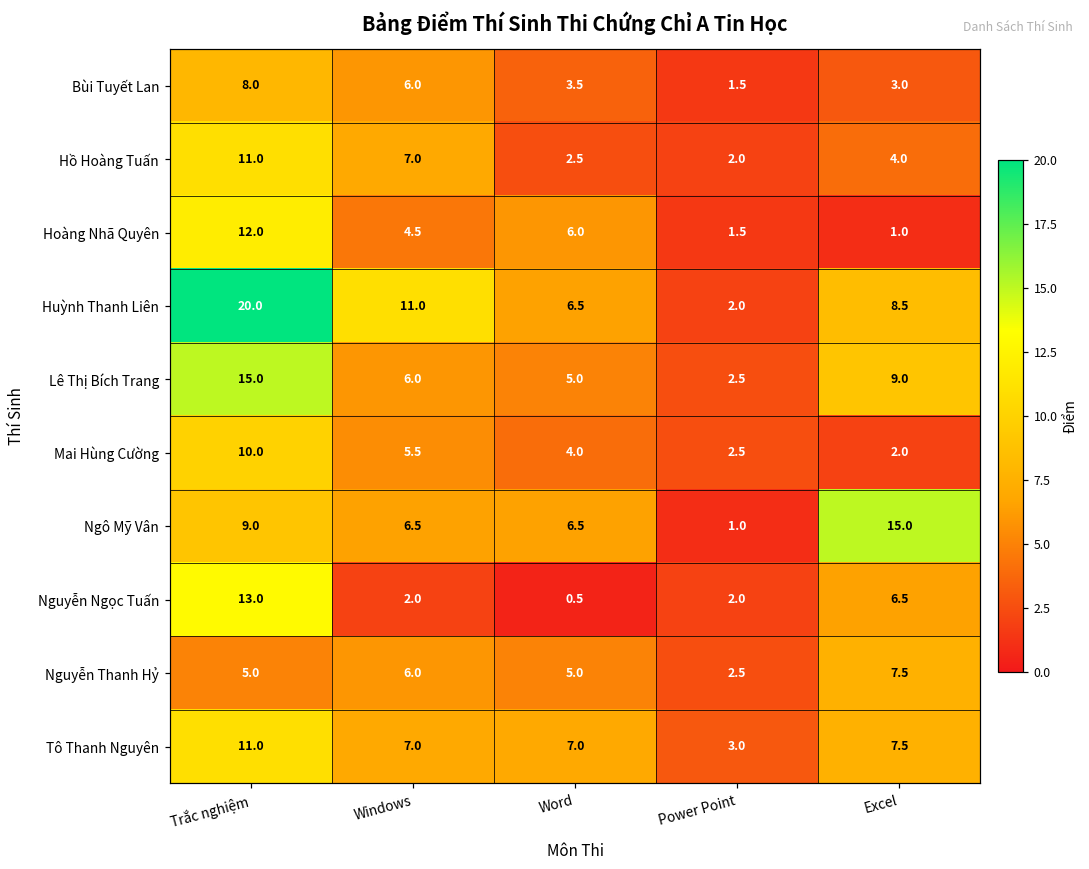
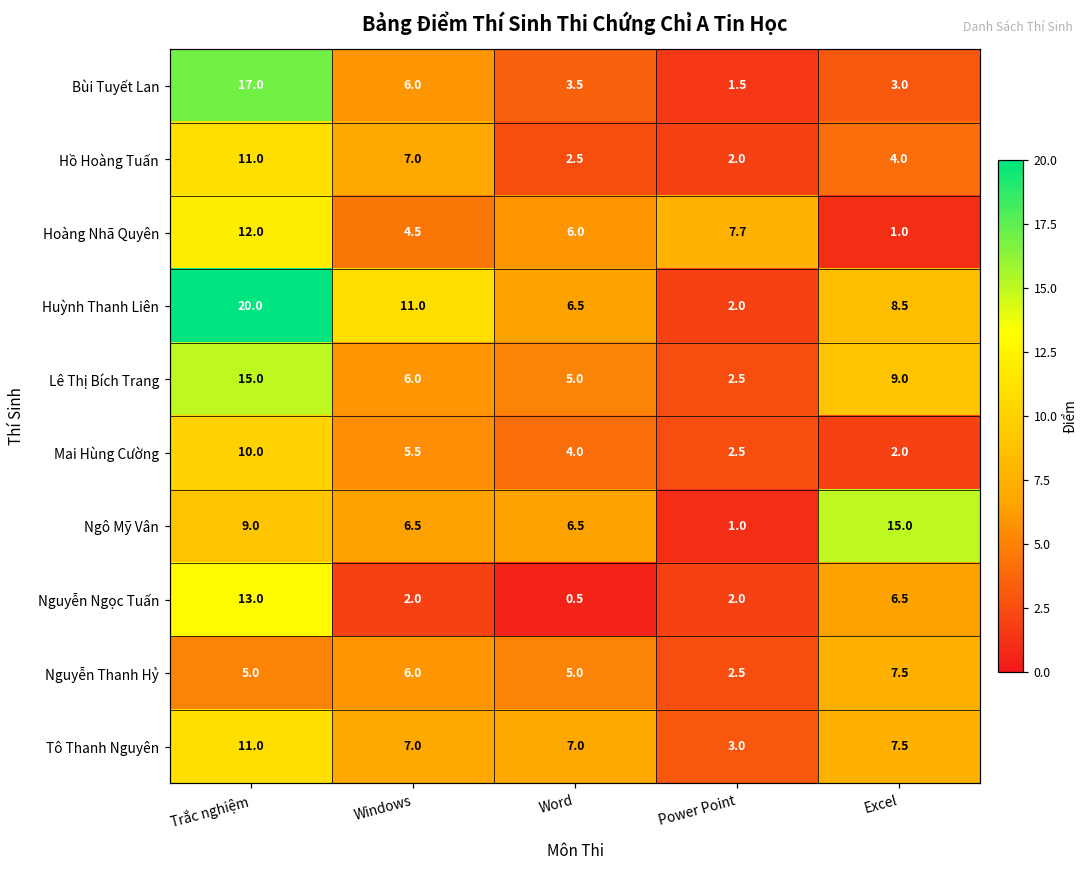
  {
    "Bùi Tuyết Lan": {
-     "Trắc nghiệm": 8.0,
+     "Trắc nghiệm": 17.0,
      "Windows": 6.0,
      "Word": 3.5,
      "Power Point": 1.5,
      "Excel": 3.0
    },
    "Hồ Hoàng Tuấn": {
      "Trắc nghiệm": 11.0,
      "Windows": 7.0,
      "Word": 2.5,
      "Power Point": 2.0,
      "Excel": 4.0
    },
    "Hoàng Nhã Quyên": {
      "Trắc nghiệm": 12.0,
      "Windows": 4.5,
      "Word": 6.0,
-     "Power Point": 1.5,
+     "Power Point": 7.7,
      "Excel": 1.0
    },
    "Huỳnh Thanh Liên": {
      "Trắc nghiệm": 20.0,
      "Windows": 11.0,
      "Word": 6.5,
      "Power Point": 2.0,
      "Excel": 8.5
    },
    "Lê Thị Bích Trang": {
      "Trắc nghiệm": 15.0,
      "Windows": 6.0,
      "Word": 5.0,
      "Power Point": 2.5,
      "Excel": 9.0
    },
    "Mai Hùng Cường": {
      "Trắc nghiệm": 10.0,
      "Windows": 5.5,
      "Word": 4.0,
      "Power Point": 2.5,
      "Excel": 2.0
    },
    "Ngô Mỹ Vân": {
      "Trắc nghiệm": 9.0,
      "Windows": 6.5,
      "Word": 6.5,
      "Power Point": 1.0,
      "Excel": 15.0
    },
    "Nguyễn Ngọc Tuấn": {
      "Trắc nghiệm": 13.0,
      "Windows": 2.0,
      "Word": 0.5,
      "Power Point": 2.0,
      "Excel": 6.5
    },
    "Nguyễn Thanh Hỷ": {
      "Trắc nghiệm": 5.0,
      "Windows": 6.0,
      "Word": 5.0,
      "Power Point": 2.5,
      "Excel": 7.5
    },
    "Tô Thanh Nguyên": {
      "Trắc nghiệm": 11.0,
      "Windows": 7.0,
      "Word": 7.0,
      "Power Point": 3.0,
      "Excel": 7.5
    }
  }
